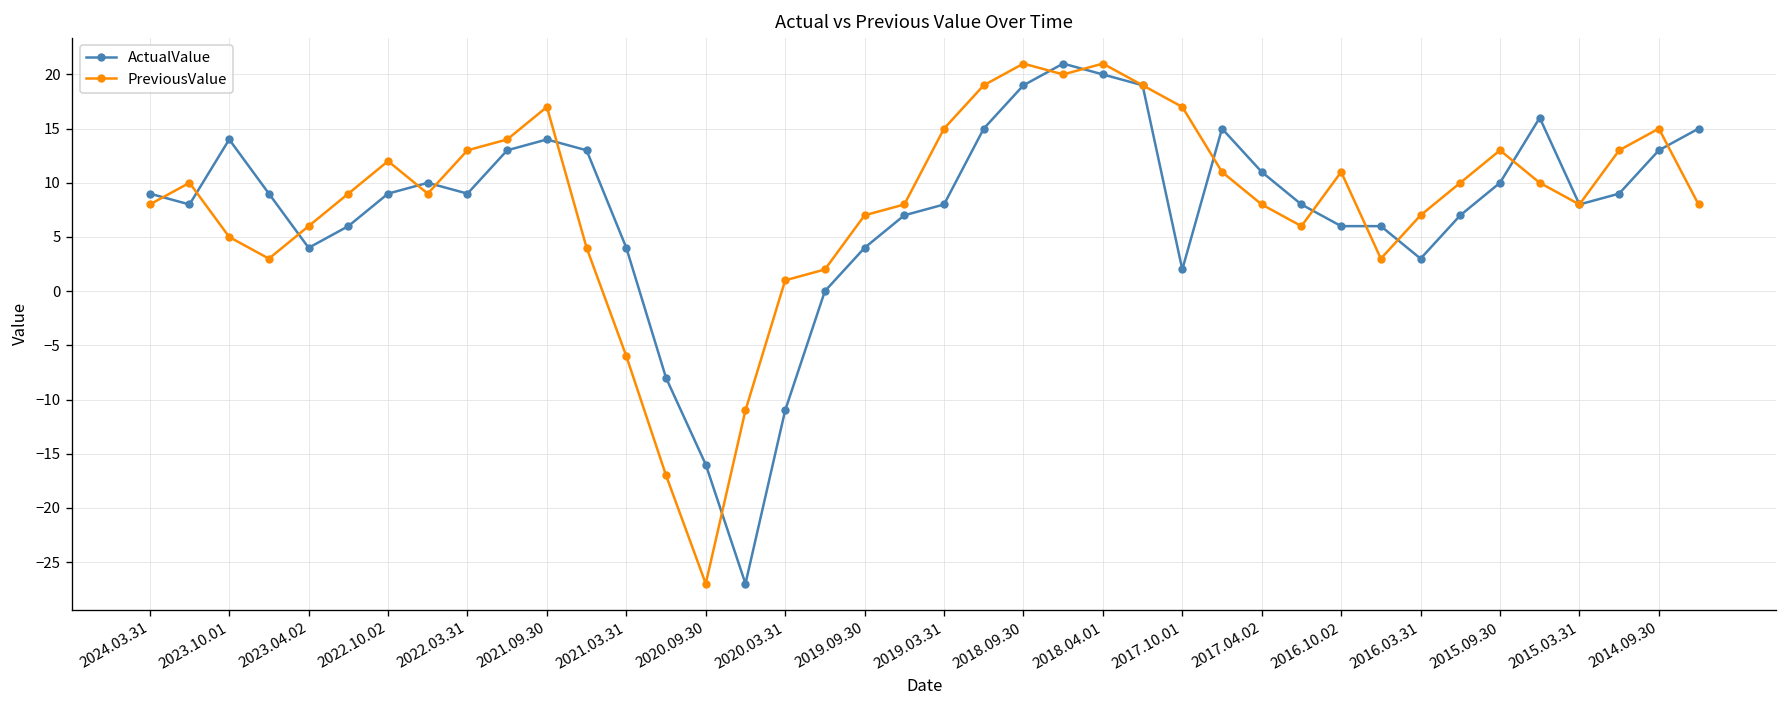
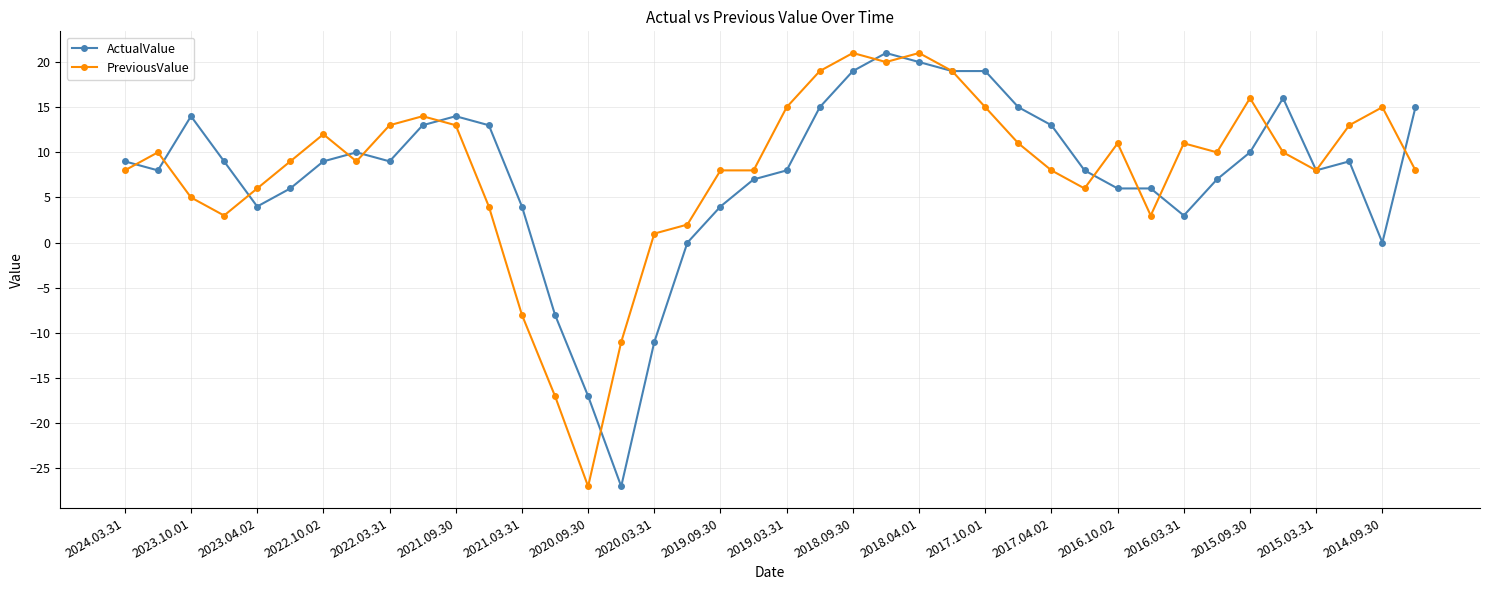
  {
    "ActualValue": {
      "2024.03.31": 9,
      "2023.10.01": 14,
      "2023.04.02": 4,
      "2022.10.02": 9,
      "2022.03.31": 9,
      "2021.09.30": 14,
      "2021.03.31": 4,
-     "2020.09.30": -16,
+     "2020.09.30": -17,
      "2020.03.31": -11,
      "2019.09.30": 4,
      "2019.03.31": 8,
      "2018.09.30": 19,
      "2018.04.01": 20,
-     "2017.10.01": 2,
-     "2017.04.02": 11,
+     "2017.10.01": 19,
+     "2017.04.02": 13,
      "2016.10.02": 6,
      "2016.03.31": 3,
      "2015.09.30": 10,
-     "2014.09.30": 13
+     "2014.09.30": 0
    },
    "PreviousValue": {
      "2024.03.31": 8,
      "2023.10.01": 5,
      "2023.04.02": 6,
      "2022.10.02": 12,
      "2022.03.31": 13,
-     "2021.09.30": 17,
-     "2021.03.31": -6,
+     "2021.09.30": 13,
+     "2021.03.31": -8,
      "2020.09.30": -27,
      "2020.03.31": 1,
-     "2019.09.30": 7,
+     "2019.09.30": 8,
      "2019.03.31": 15,
      "2018.09.30": 21,
      "2018.04.01": 21,
-     "2017.10.01": 17,
+     "2017.10.01": 15,
      "2017.04.02": 8,
      "2016.10.02": 11,
-     "2016.03.31": 7,
-     "2015.09.30": 13,
+     "2016.03.31": 11,
+     "2015.09.30": 16,
      "2014.09.30": 15
    }
  }
